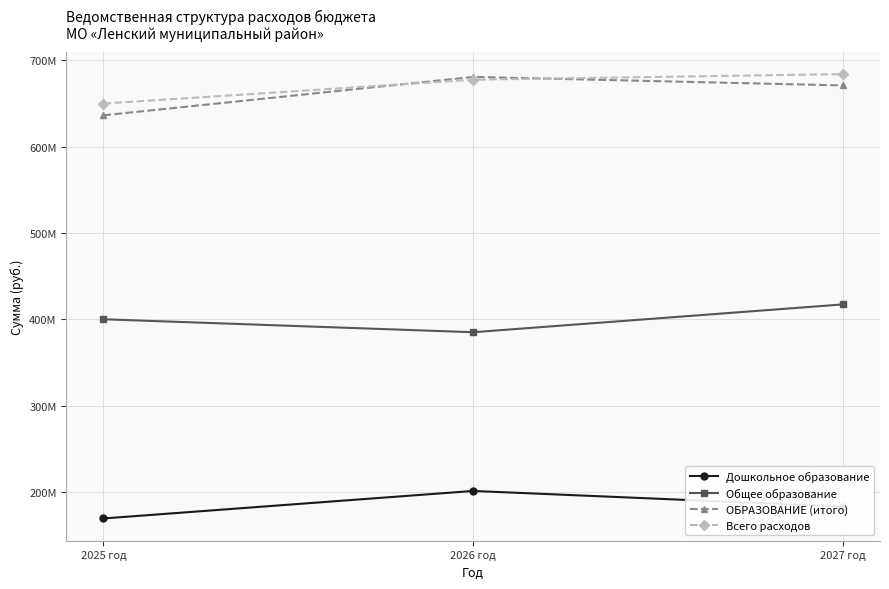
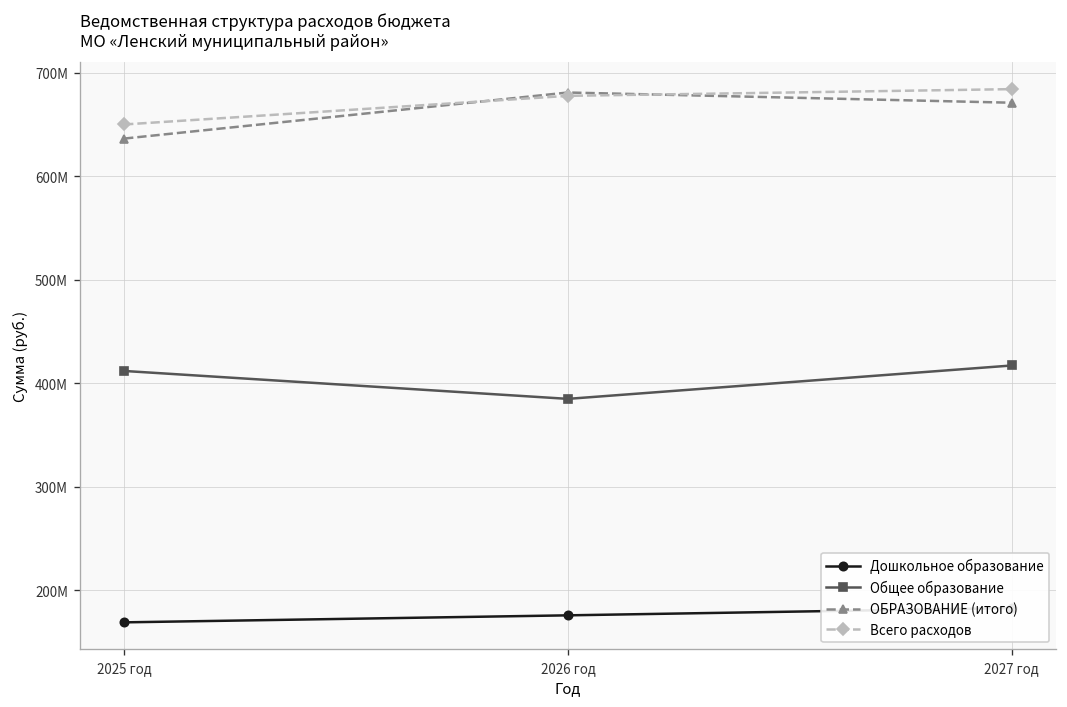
  {
    "Дошкольное образование": {
      "2025 год": 170000000,
-     "2026 год": 200000000
+     "2026 год": 180000000
    },
    "Общее образование": {
-     "2025 год": 400000000,
+     "2025 год": 410000000,
      "2026 год": 390000000,
      "2027 год": 420000000
    },
    "ОБРАЗОВАНИЕ (итого)": {
      "2025 год": 640000000,
      "2026 год": 680000000,
      "2027 год": 670000000
    },
    "Всего расходов": {
      "2025 год": 650000000,
      "2026 год": 680000000,
      "2027 год": 680000000
    }
  }
